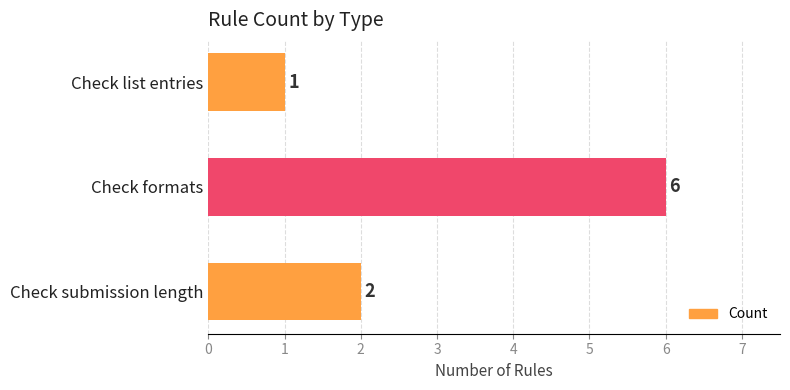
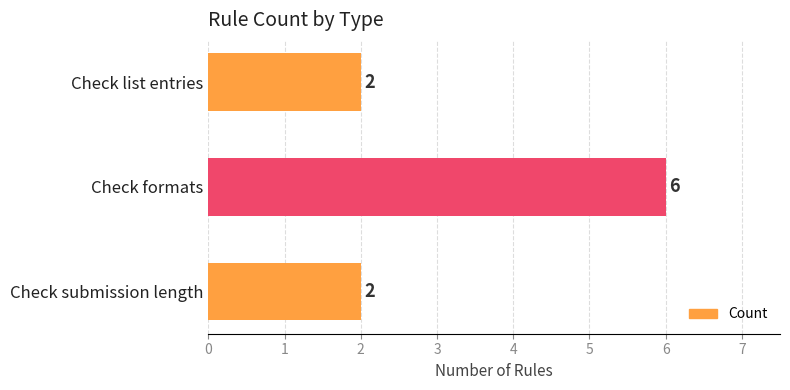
  {
-   "Check list entries": 1,
+   "Check list entries": 2,
    "Check formats": 6,
    "Check submission length": 2
  }
